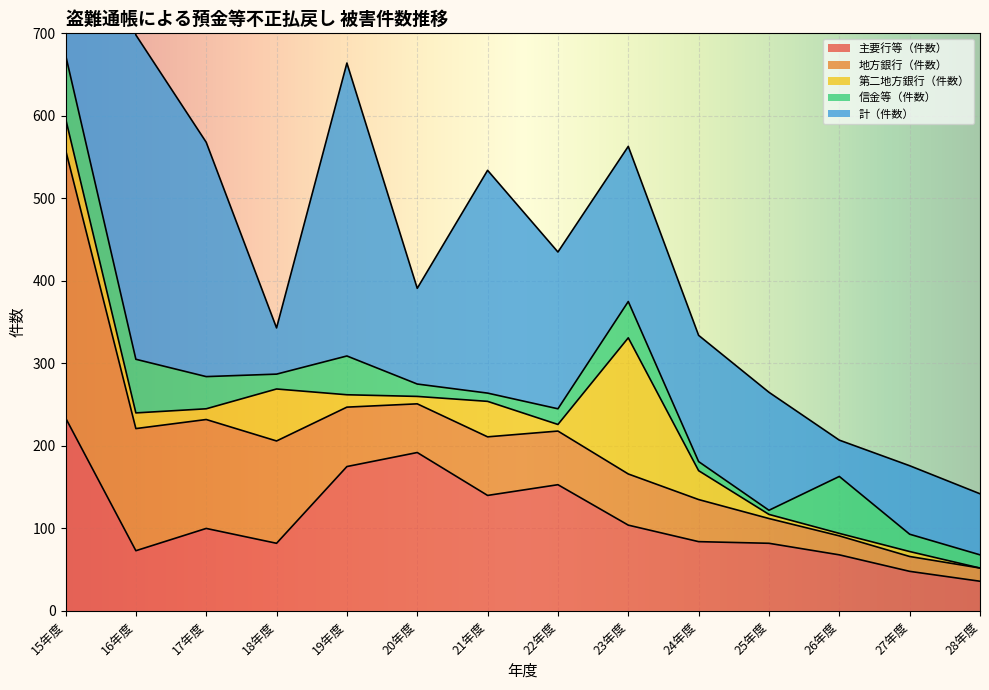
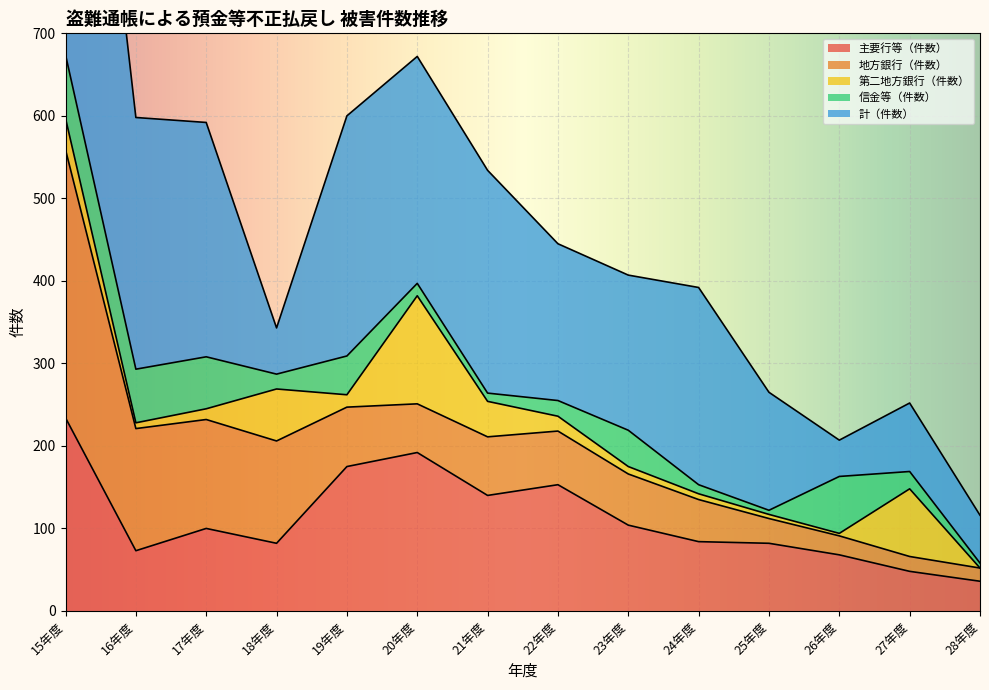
  {
    "第二地方銀行（件数）": {
      "15年度": 40,
-     "16年度": 20,
+     "16年度": 10,
      "17年度": 10,
      "18年度": 60,
      "19年度": 20,
-     "20年度": 10,
+     "20年度": 130,
      "21年度": 40,
-     "22年度": 10,
-     "23年度": 170,
-     "24年度": 40,
+     "22年度": 20,
+     "23年度": 10,
+     "24年度": 10,
      "25年度": 10,
-     "27年度": 10
+     "27年度": 80
    },
    "信金等（件数）": {
      "15年度": 80,
      "16年度": 70,
-     "17年度": 40,
+     "17年度": 60,
      "18年度": 20,
      "19年度": 50,
      "20年度": 20,
      "21年度": 10,
      "22年度": 20,
      "23年度": 40,
      "24年度": 10,
      "25年度": 10,
      "26年度": 70,
      "27年度": 20,
-     "28年度": 20
+     "28年度": 10
    },
    "計（件数）": {
-     "16年度": 390,
+     "16年度": 310,
      "17年度": 280,
      "18年度": 60,
-     "19年度": 360,
-     "20年度": 120,
+     "19年度": 290,
+     "20年度": 280,
      "21年度": 270,
      "22年度": 190,
      "23年度": 190,
-     "24年度": 150,
+     "24年度": 240,
      "25年度": 140,
      "26年度": 40,
      "27年度": 80,
-     "28年度": 70
+     "28年度": 60
    }
  }
